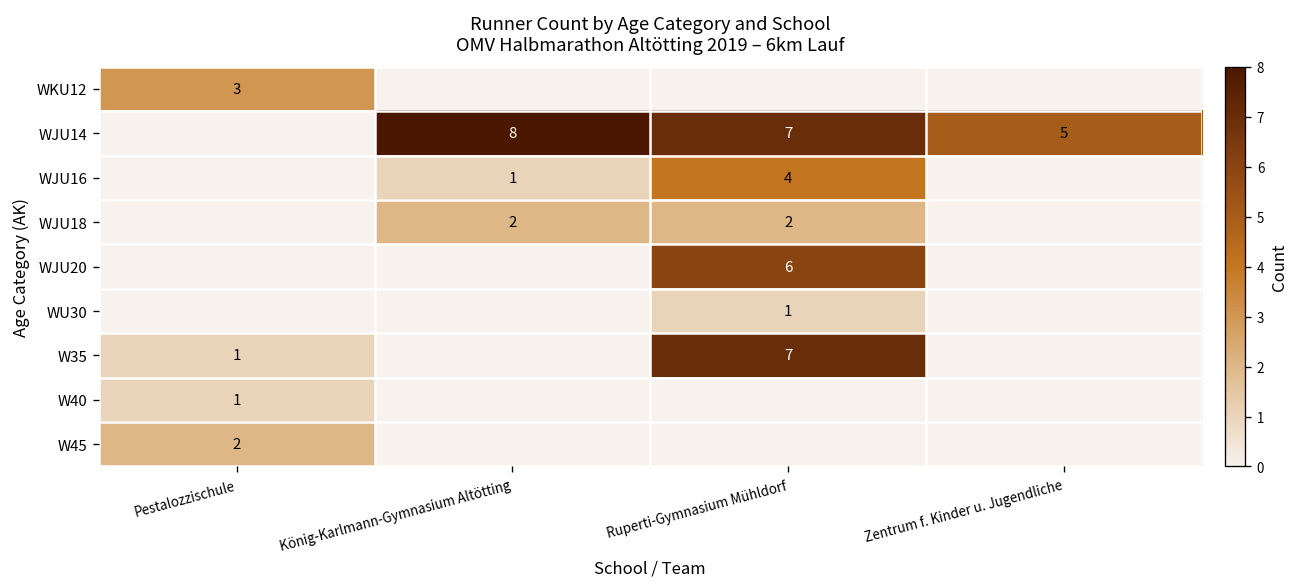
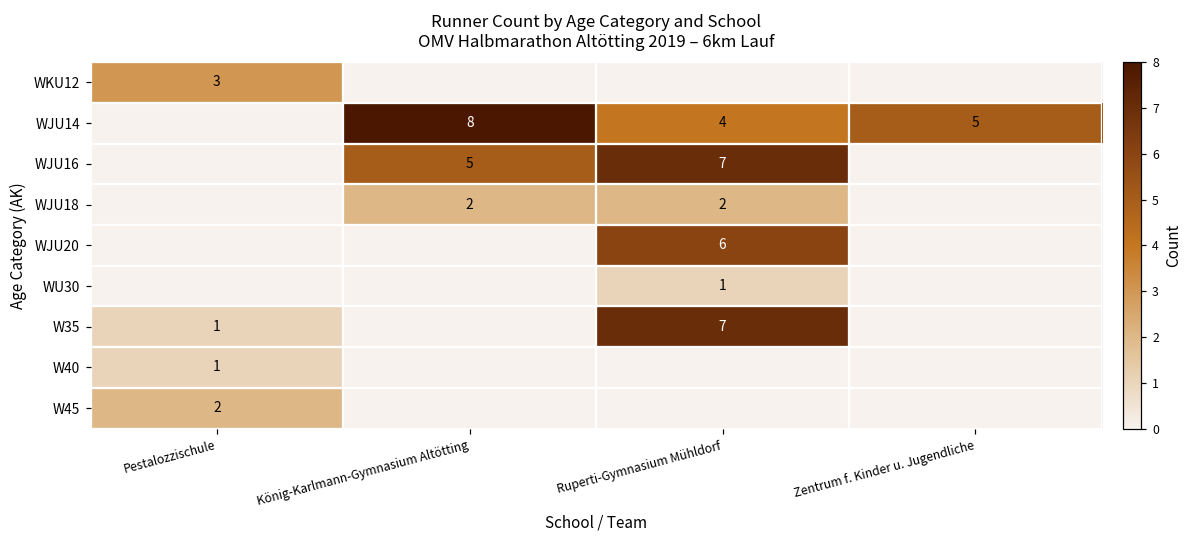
  {
    "WKU12": {
      "Pestalozzischule": 3
    },
    "WJU14": {
      "König-Karlmann-Gymnasium Altötting": 8,
-     "Ruperti-Gymnasium Mühldorf": 7,
+     "Ruperti-Gymnasium Mühldorf": 4,
      "Zentrum f. Kinder u. Jugendliche": 5
    },
    "WJU16": {
-     "König-Karlmann-Gymnasium Altötting": 1,
-     "Ruperti-Gymnasium Mühldorf": 4
+     "König-Karlmann-Gymnasium Altötting": 5,
+     "Ruperti-Gymnasium Mühldorf": 7
    },
    "WJU18": {
      "König-Karlmann-Gymnasium Altötting": 2,
      "Ruperti-Gymnasium Mühldorf": 2
    },
    "WJU20": {
      "Ruperti-Gymnasium Mühldorf": 6
    },
    "WU30": {
      "Ruperti-Gymnasium Mühldorf": 1
    },
    "W35": {
      "Pestalozzischule": 1,
      "Ruperti-Gymnasium Mühldorf": 7
    },
    "W40": {
      "Pestalozzischule": 1
    },
    "W45": {
      "Pestalozzischule": 2
    }
  }
